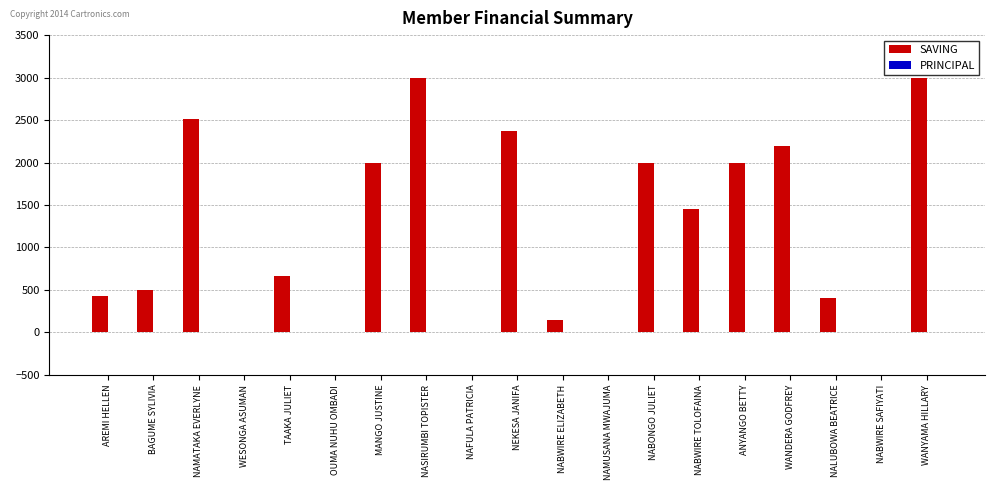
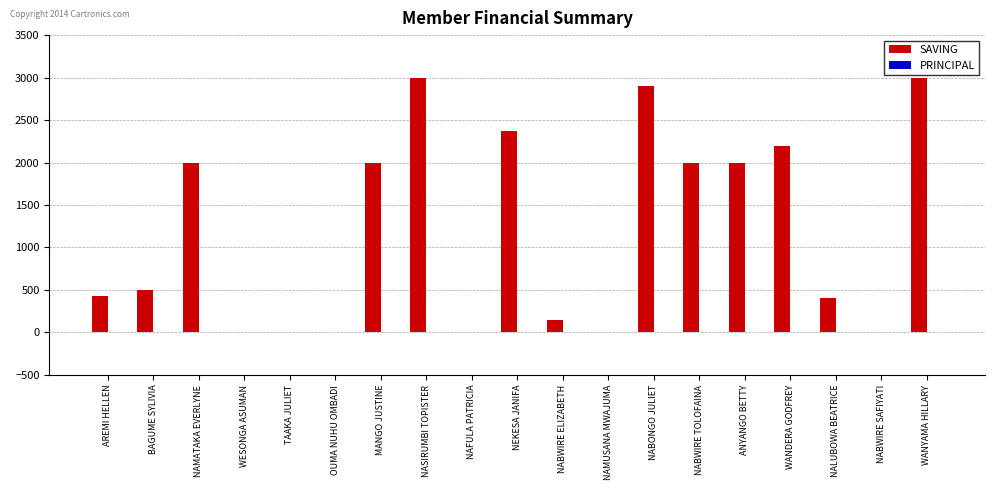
  {
    "SAVING": {
      "AREMI HELLEN": 400,
      "BAGUME SYLIVIA": 500,
-     "NAMATAKA EVERLYNE": 2500,
+     "NAMATAKA EVERLYNE": 2000,
      "WESONGA ASUMAN": 0,
-     "TAAKA JULIET": 700,
+     "TAAKA JULIET": 0,
      "OUMA NUHU OMBADI": 0,
      "MANGO JUSTINE": 2000,
      "NASIRUMBI TOPISTER": 3000,
      "NAFULA PATRICIA": 0,
      "NEKESA JANIFA": 2400,
      "NABWIRE ELIZABETH": 100,
      "NAMUSANA MWAJUMA": 0,
-     "NABONGO JULIET": 2000,
-     "NABWIRE TOLOFAINA": 1400,
+     "NABONGO JULIET": 2900,
+     "NABWIRE TOLOFAINA": 2000,
      "ANYANGO BETTY": 2000,
      "WANDERA GODFREY": 2200,
      "NALUBOWA BEATRICE": 400,
      "NABWIRE SAFIYATI": 0,
      "WANYAMA HILLARY": 3000
    },
    "PRINCIPAL": {
      "AREMI HELLEN": 0,
      "BAGUME SYLIVIA": 0,
      "NAMATAKA EVERLYNE": 0,
      "WESONGA ASUMAN": 0,
      "TAAKA JULIET": 0,
      "OUMA NUHU OMBADI": 0,
      "MANGO JUSTINE": 0,
      "NASIRUMBI TOPISTER": 0,
      "NAFULA PATRICIA": 0,
      "NEKESA JANIFA": 0,
      "NABWIRE ELIZABETH": 0,
      "NAMUSANA MWAJUMA": 0,
      "NABONGO JULIET": 0,
      "NABWIRE TOLOFAINA": 0,
      "ANYANGO BETTY": 0,
      "WANDERA GODFREY": 0,
      "NALUBOWA BEATRICE": 0,
      "NABWIRE SAFIYATI": 0,
      "WANYAMA HILLARY": 0
    }
  }
